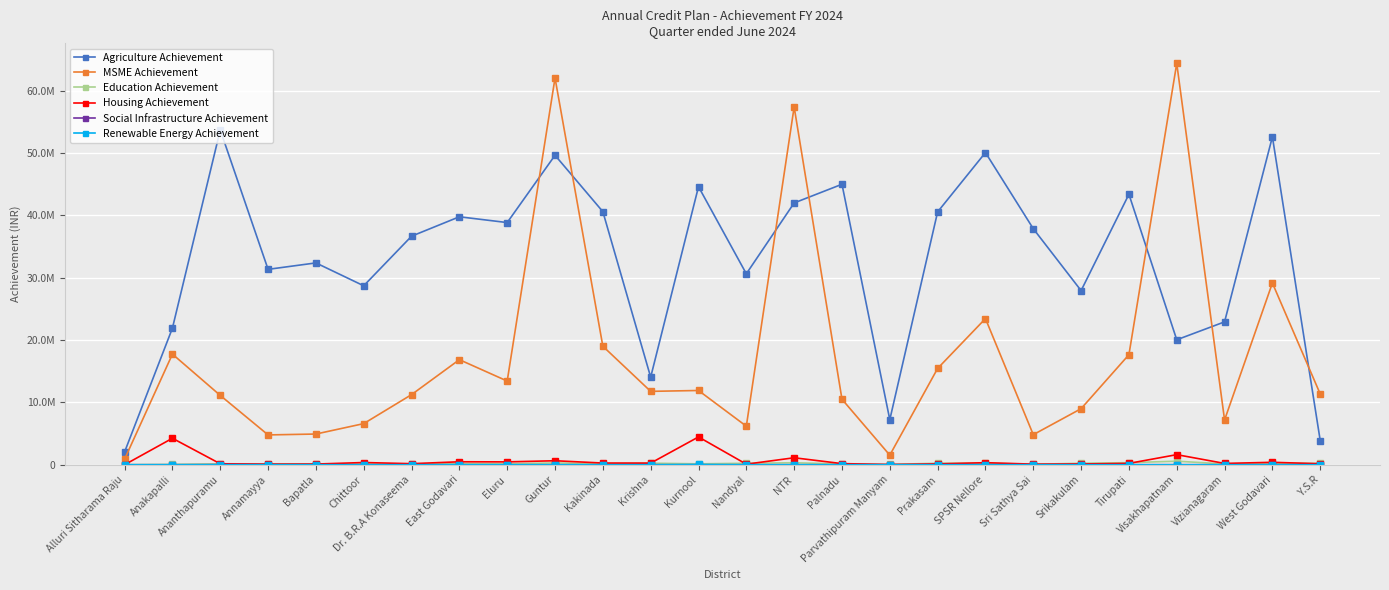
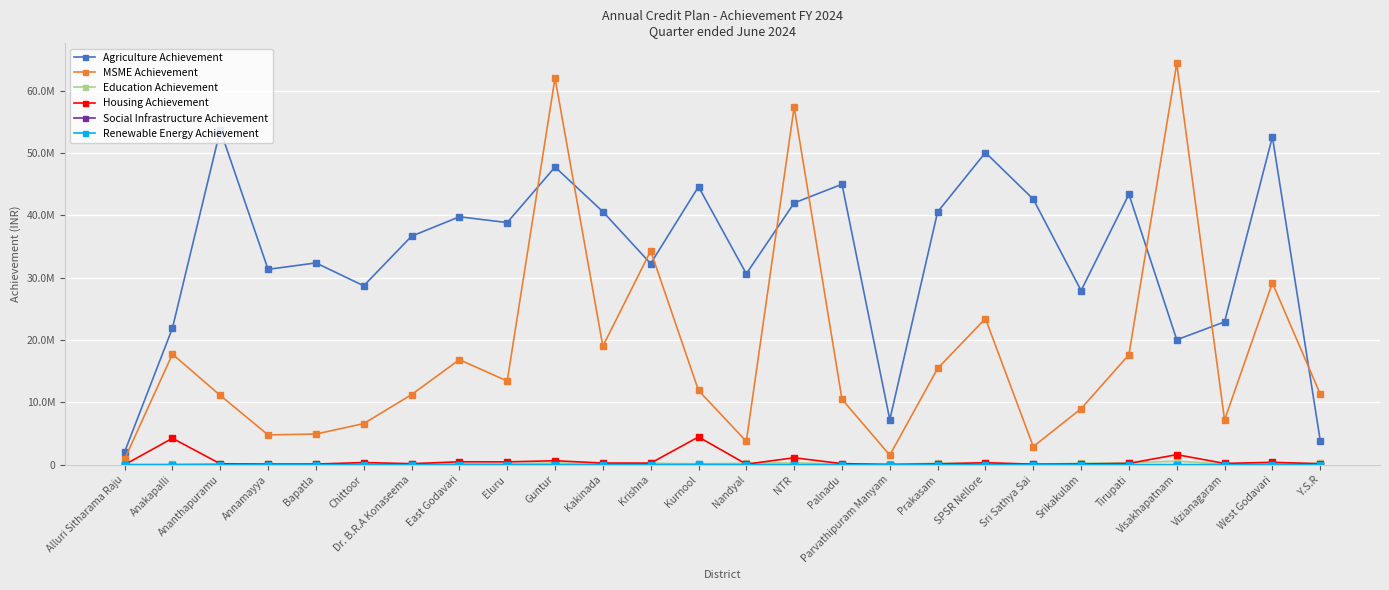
  {
    "Agriculture Achievement": {
      "Alluri Sitharama Raju": 2000000,
      "Anakapalli": 22000000,
      "Annamayya": 31000000,
      "Bapatla": 32000000,
      "Chittoor": 29000000,
      "Dr. B.R.A Konaseema": 37000000,
      "East Godavari": 40000000,
      "Eluru": 39000000,
-     "Guntur": 50000000,
+     "Guntur": 48000000,
      "Kakinada": 41000000,
-     "Krishna": 14000000,
+     "Krishna": 32000000,
      "Kurnool": 45000000,
      "Nandyal": 31000000,
      "NTR": 42000000,
      "Palnadu": 45000000,
      "Parvathipuram Manyam": 7000000,
      "Prakasam": 41000000,
      "SPSR Nellore": 50000000,
-     "Sri Sathya Sai": 38000000,
+     "Sri Sathya Sai": 43000000,
      "Srikakulam": 28000000,
      "Tirupati": 43000000,
      "Visakhapatnam": 20000000,
      "Vizianagaram": 23000000,
      "West Godavari": 53000000,
      "Y.S.R": 4000000
    },
    "MSME Achievement": {
      "Alluri Sitharama Raju": 1000000,
      "Anakapalli": 18000000,
      "Ananthapuramu": 11000000,
      "Annamayya": 5000000,
      "Bapatla": 5000000,
      "Chittoor": 7000000,
      "Dr. B.R.A Konaseema": 11000000,
      "East Godavari": 17000000,
      "Eluru": 13000000,
      "Guntur": 62000000,
      "Kakinada": 19000000,
-     "Krishna": 12000000,
+     "Krishna": 34000000,
      "Kurnool": 12000000,
-     "Nandyal": 6000000,
+     "Nandyal": 4000000,
      "NTR": 57000000,
      "Palnadu": 11000000,
      "Parvathipuram Manyam": 2000000,
      "Prakasam": 15000000,
      "SPSR Nellore": 23000000,
-     "Sri Sathya Sai": 5000000,
+     "Sri Sathya Sai": 3000000,
      "Srikakulam": 9000000,
      "Tirupati": 18000000,
      "Visakhapatnam": 64000000,
      "Vizianagaram": 7000000,
      "West Godavari": 29000000,
      "Y.S.R": 11000000
    },
    "Education Achievement": {
      "Visakhapatnam": 1000000
    },
    "Housing Achievement": {
      "Anakapalli": 4000000,
      "Kurnool": 4000000,
      "NTR": 1000000,
      "Visakhapatnam": 2000000
    }
  }
